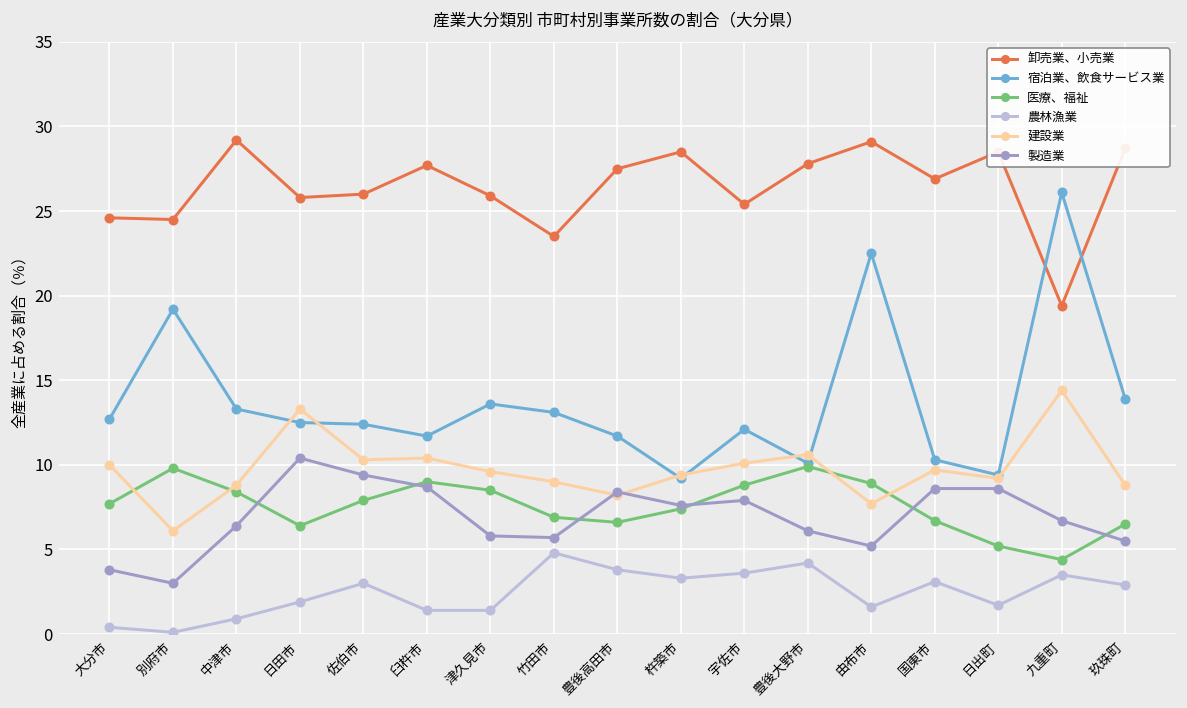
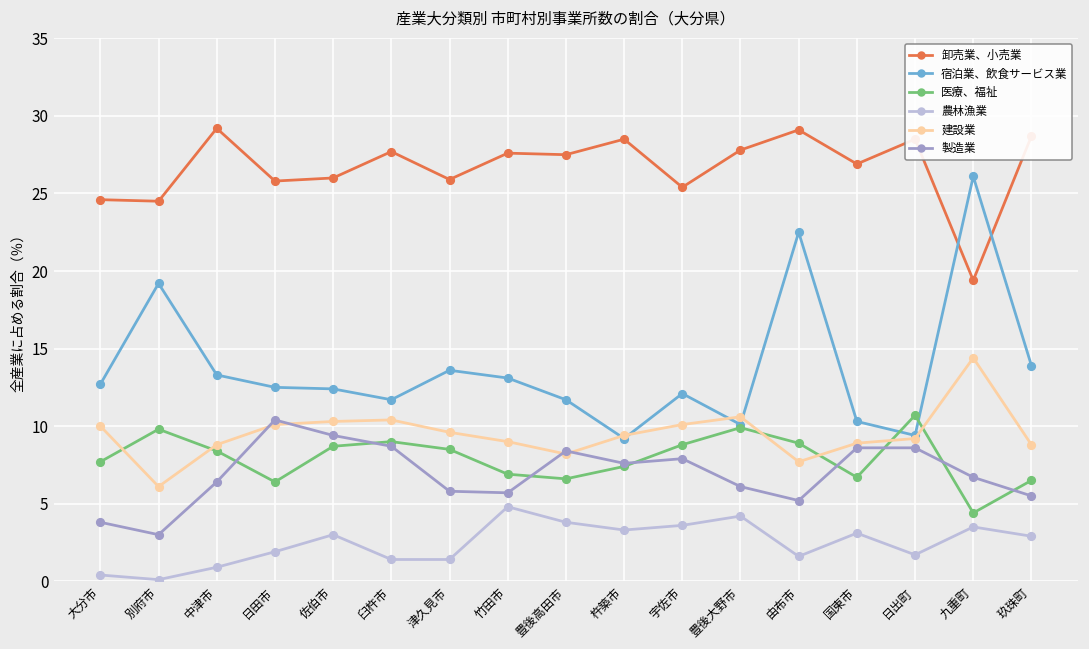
  {
    "卸売業、小売業": {
      "大分市": 24.6,
      "別府市": 24.5,
      "中津市": 29.2,
      "日田市": 25.8,
      "佐伯市": 26.0,
      "臼杵市": 27.7,
      "津久見市": 25.9,
-     "竹田市": 23.5,
+     "竹田市": 27.6,
      "豊後高田市": 27.5,
      "杵築市": 28.5,
      "宇佐市": 25.4,
      "豊後大野市": 27.8,
      "由布市": 29.1,
      "国東市": 26.9,
      "九重町": 19.4
    },
    "医療、福祉": {
      "大分市": 7.7,
      "別府市": 9.8,
      "中津市": 8.4,
      "日田市": 6.4,
-     "佐伯市": 7.9,
+     "佐伯市": 8.7,
      "臼杵市": 9.0,
      "津久見市": 8.5,
      "竹田市": 6.9,
      "豊後高田市": 6.6,
      "杵築市": 7.4,
      "宇佐市": 8.8,
      "豊後大野市": 9.9,
      "由布市": 8.9,
      "国東市": 6.7,
-     "日出町": 5.2,
+     "日出町": 10.7,
      "九重町": 4.4,
      "玖珠町": 6.5
    },
    "建設業": {
      "大分市": 10.0,
      "別府市": 6.1,
      "中津市": 8.8,
-     "日田市": 13.3,
+     "日田市": 10.1,
      "佐伯市": 10.3,
      "臼杵市": 10.4,
      "津久見市": 9.6,
      "竹田市": 9.0,
      "豊後高田市": 8.2,
      "杵築市": 9.4,
      "宇佐市": 10.1,
      "豊後大野市": 10.6,
      "由布市": 7.7,
-     "国東市": 9.7,
+     "国東市": 8.9,
      "日出町": 9.2,
      "九重町": 14.4,
      "玖珠町": 8.8
    }
  }
